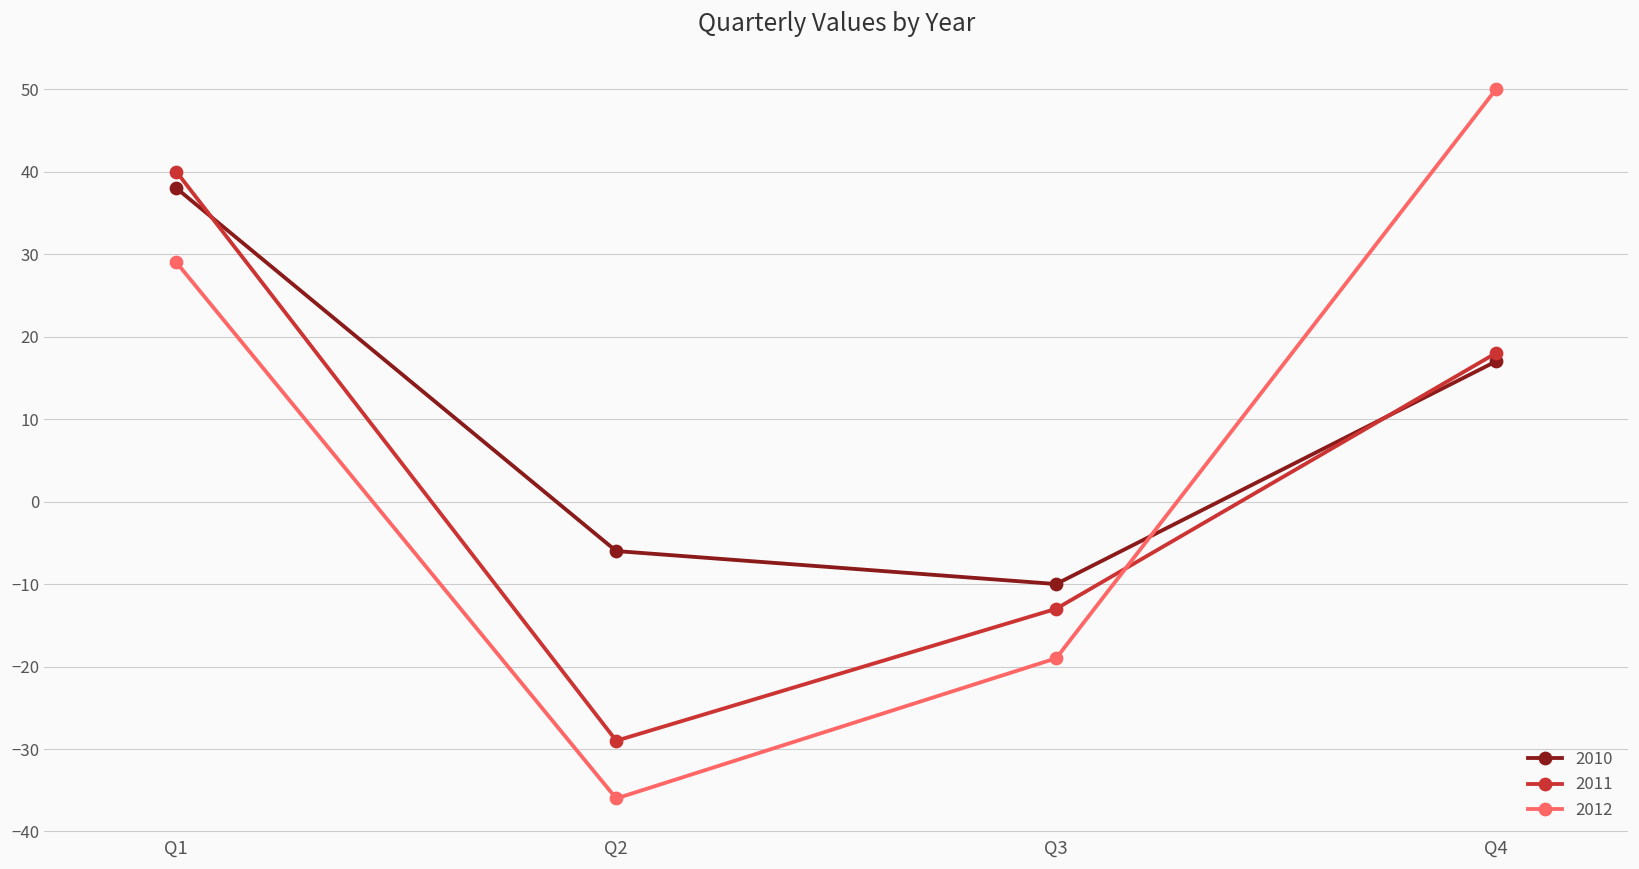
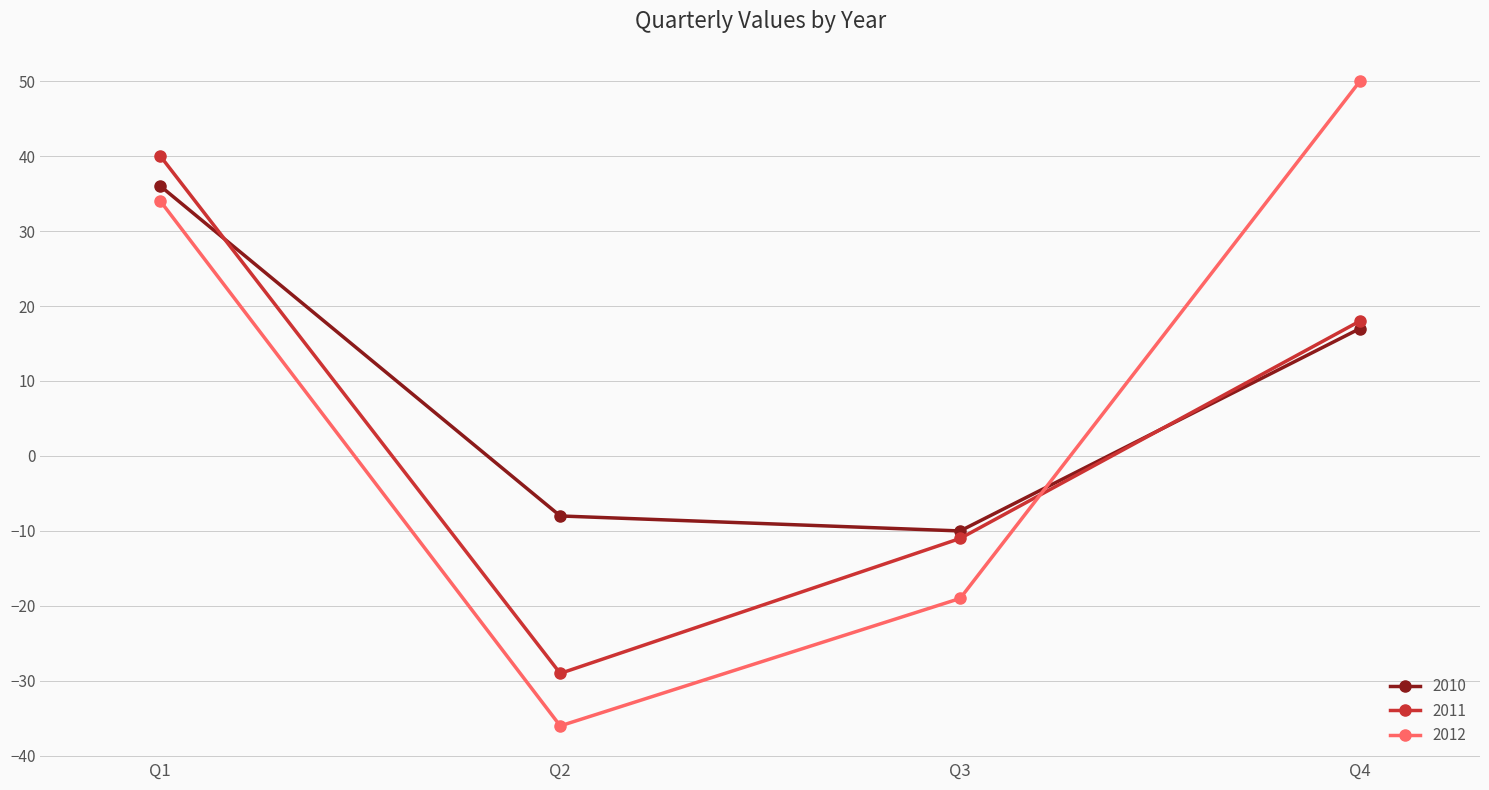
  {
    "2010": {
-     "Q1": 38,
-     "Q2": -6,
+     "Q1": 36,
+     "Q2": -8,
      "Q3": -10,
      "Q4": 17
    },
    "2011": {
      "Q1": 40,
      "Q2": -29,
-     "Q3": -13,
+     "Q3": -11,
      "Q4": 18
    },
    "2012": {
-     "Q1": 29,
+     "Q1": 34,
      "Q2": -36,
      "Q3": -19,
      "Q4": 50
    }
  }
